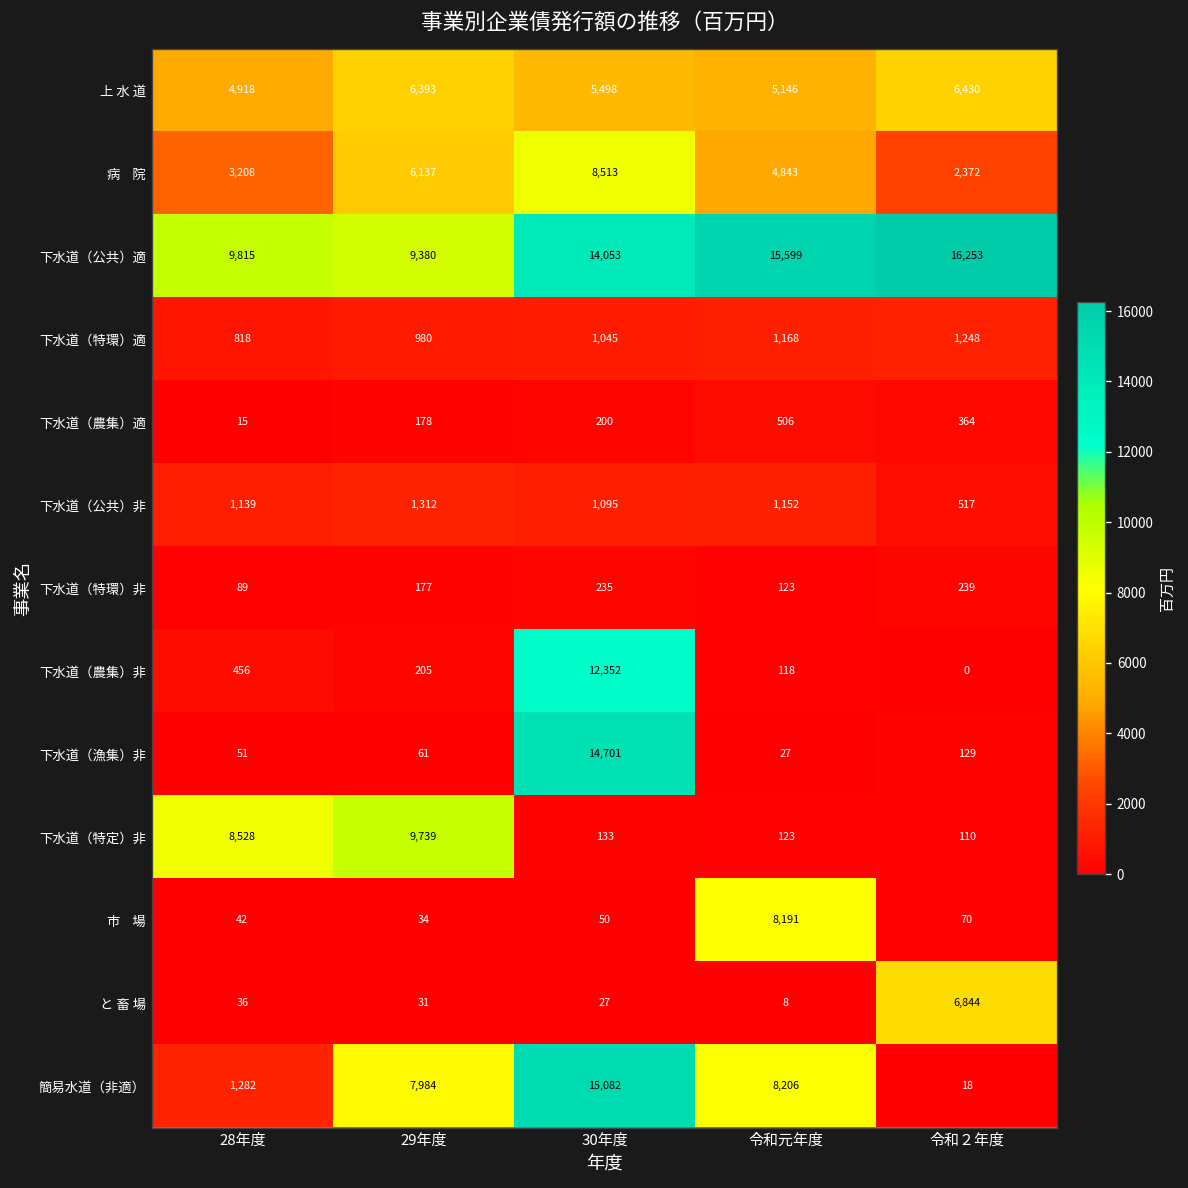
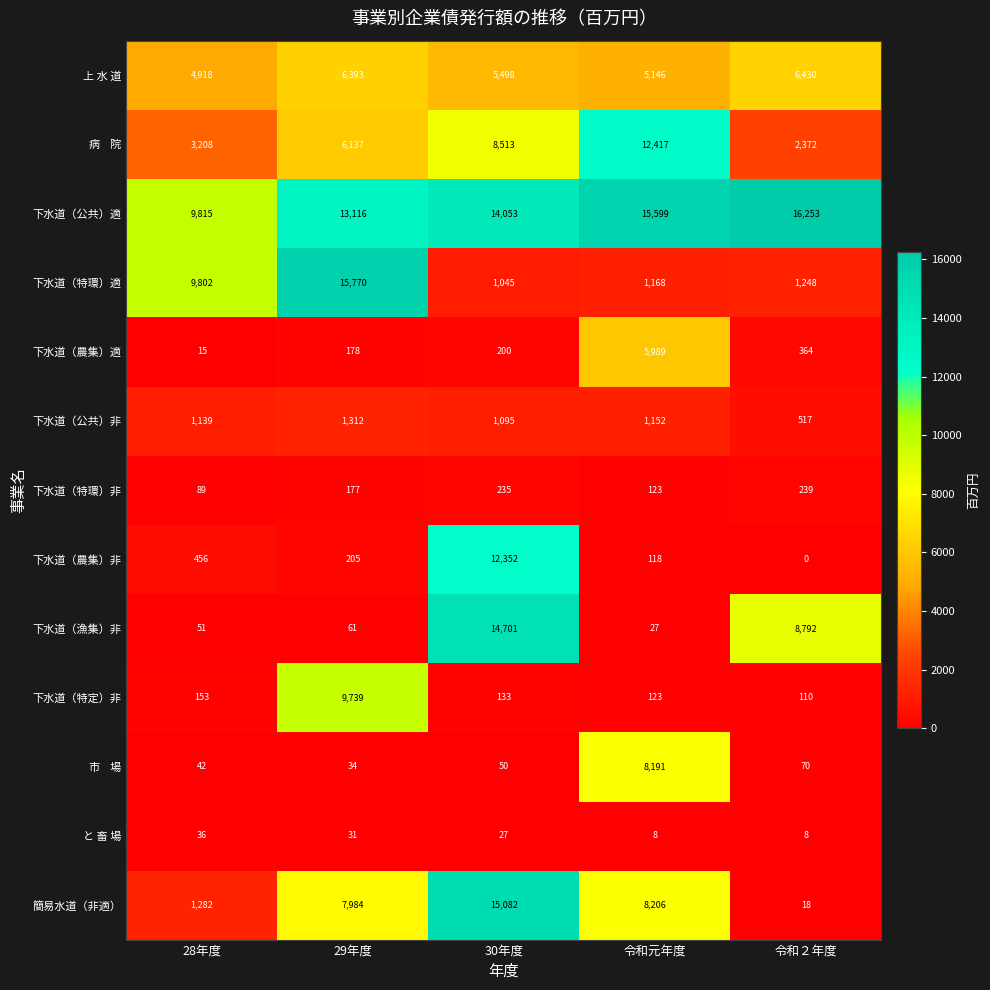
  {
    "上 水 道": {
      "28年度": "4,918",
      "29年度": "6,393",
      "30年度": "5,498",
      "令和元年度": "5,146",
      "令和２年度": "6,430"
    },
    "病 院": {
      "28年度": "3,208",
      "29年度": "6,137",
      "30年度": "8,513",
-     "令和元年度": "4,843",
+     "令和元年度": "12,417",
      "令和２年度": "2,372"
    },
    "下水道（公共）適": {
      "28年度": "9,815",
-     "29年度": "9,380",
+     "29年度": "13,116",
      "30年度": "14,053",
      "令和元年度": "15,599",
      "令和２年度": "16,253"
    },
    "下水道（特環）適": {
-     "28年度": "818",
-     "29年度": "980",
+     "28年度": "9,802",
+     "29年度": "15,770",
      "30年度": "1,045",
      "令和元年度": "1,168",
      "令和２年度": "1,248"
    },
    "下水道（農集）適": {
      "28年度": "15",
      "29年度": "178",
      "30年度": "200",
-     "令和元年度": "506",
+     "令和元年度": "5,989",
      "令和２年度": "364"
    },
    "下水道（公共）非": {
      "28年度": "1,139",
      "29年度": "1,312",
      "30年度": "1,095",
      "令和元年度": "1,152",
      "令和２年度": "517"
    },
    "下水道（特環）非": {
      "28年度": "89",
      "29年度": "177",
      "30年度": "235",
      "令和元年度": "123",
      "令和２年度": "239"
    },
    "下水道（農集）非": {
      "28年度": "456",
      "29年度": "205",
      "30年度": "12,352",
      "令和元年度": "118",
      "令和２年度": "0"
    },
    "下水道（漁集）非": {
      "28年度": "51",
      "29年度": "61",
      "30年度": "14,701",
      "令和元年度": "27",
-     "令和２年度": "129"
+     "令和２年度": "8,792"
    },
    "下水道（特定）非": {
-     "28年度": "8,528",
+     "28年度": "153",
      "29年度": "9,739",
      "30年度": "133",
      "令和元年度": "123",
      "令和２年度": "110"
    },
    "市 場": {
      "28年度": "42",
      "29年度": "34",
      "30年度": "50",
      "令和元年度": "8,191",
      "令和２年度": "70"
    },
    "と 畜 場": {
      "28年度": "36",
      "29年度": "31",
      "30年度": "27",
      "令和元年度": "8",
-     "令和２年度": "6,844"
+     "令和２年度": "8"
    },
    "簡易水道（非適）": {
      "28年度": "1,282",
      "29年度": "7,984",
      "30年度": "15,082",
      "令和元年度": "8,206",
      "令和２年度": "18"
    }
  }
